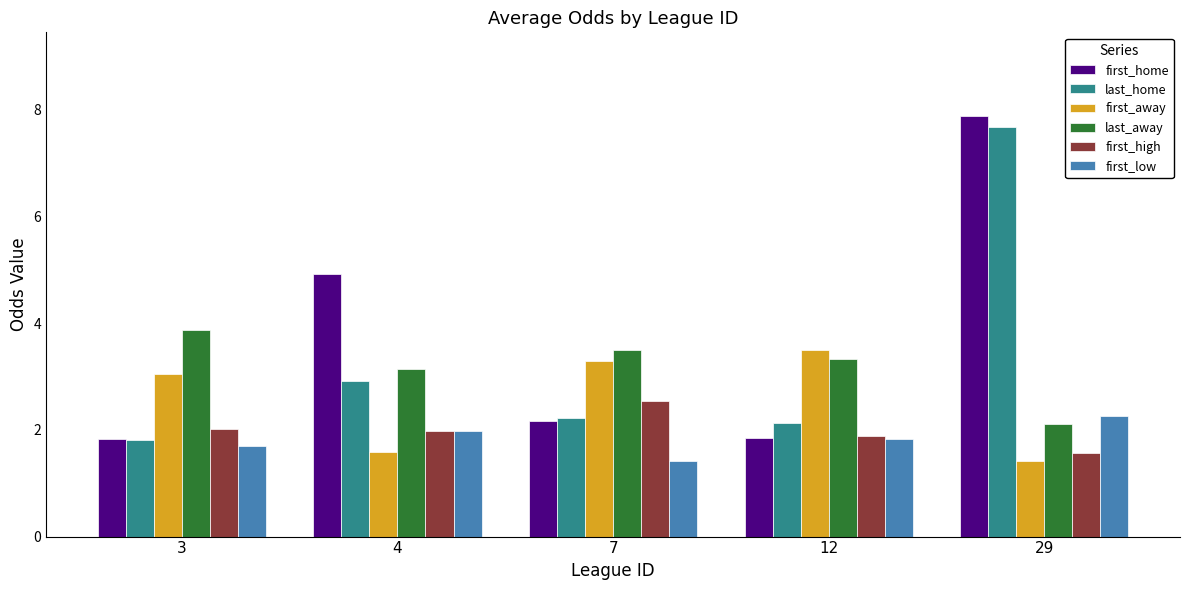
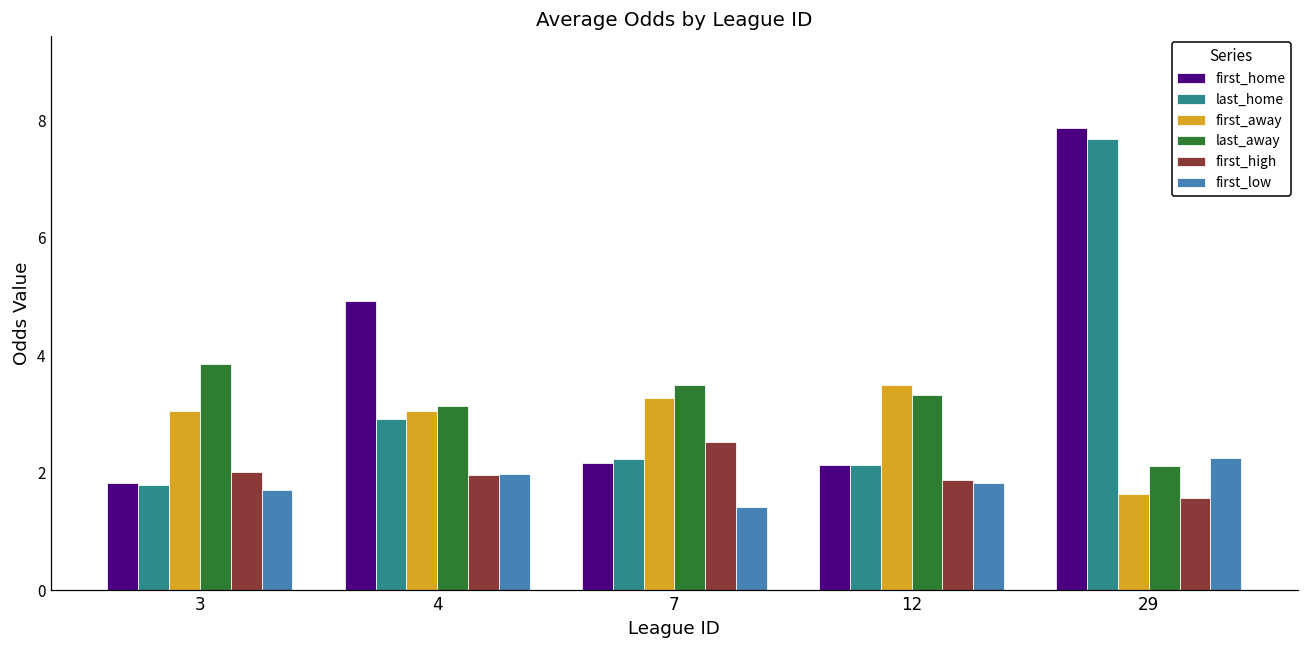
  {
    "first_home": {
      "3": 1.8,
      "4": 4.9,
      "7": 2.2,
-     "12": 1.9,
+     "12": 2.1,
      "29": 7.9
    },
    "first_away": {
      "3": 3.1,
-     "4": 1.6,
+     "4": 3.1,
      "7": 3.3,
      "12": 3.5,
-     "29": 1.4
+     "29": 1.6
    },
    "last_away": {
      "3": 3.9,
      "4": 3.1,
      "7": 3.5,
      "12": 3.3,
      "29": 2.1
    },
    "first_high": {
      "3": 2.0,
      "4": 2.0,
      "7": 2.5,
      "12": 1.9,
      "29": 1.6
    }
  }
